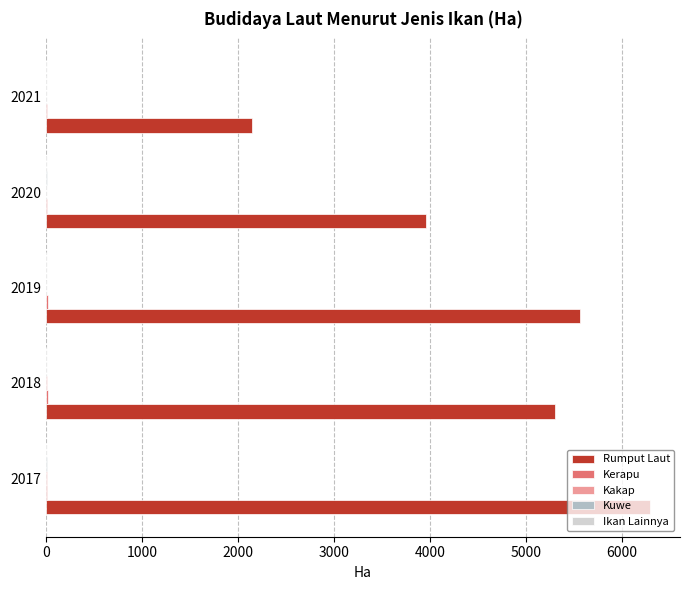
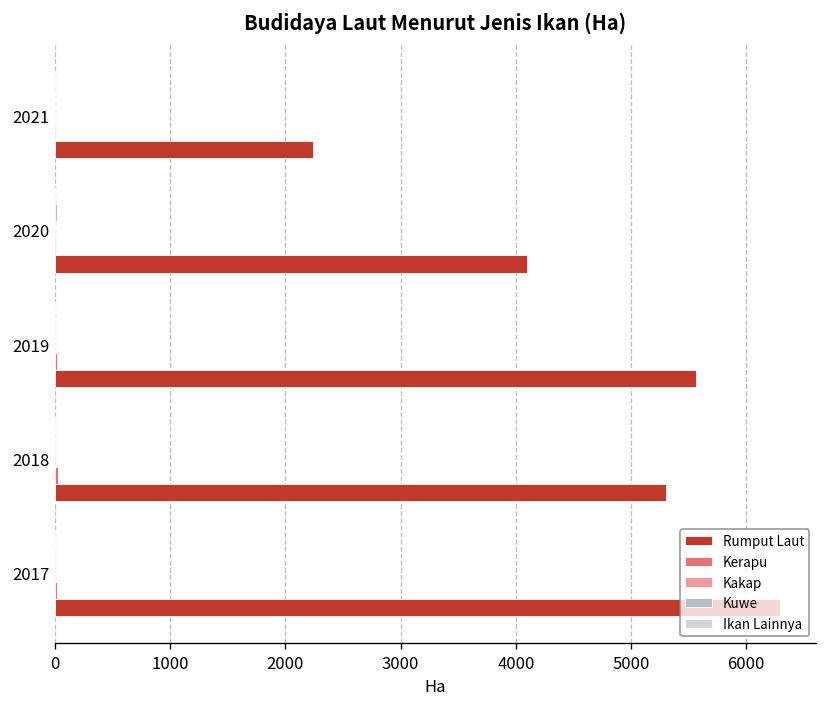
  {
    "Rumput Laut": {
-     "2021": 2100,
-     "2020": 4000,
+     "2021": 2200,
+     "2020": 4100,
      "2019": 5600,
      "2018": 5300
    }
  }
